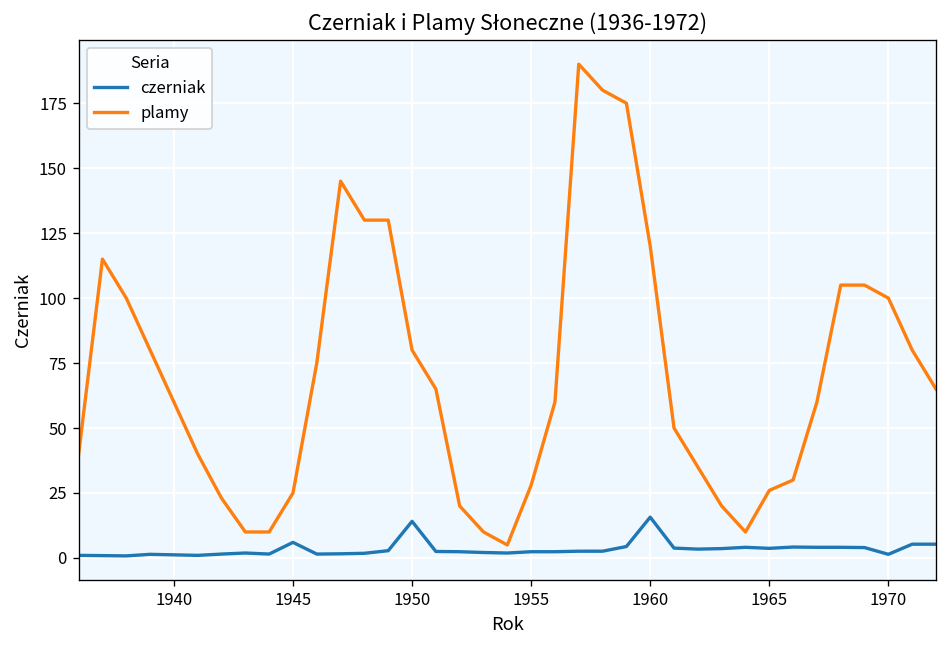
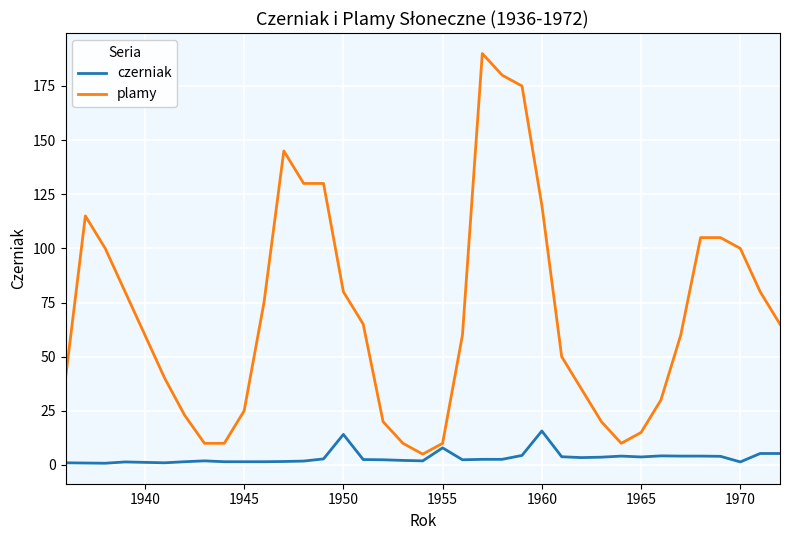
  {
    "czerniak": {
      "1940": 1,
-     "1945": 6,
+     "1945": 2,
      "1950": 14,
-     "1955": 2,
+     "1955": 8,
      "1960": 16,
      "1965": 4,
      "1970": 1
    },
    "plamy": {
      "1940": 60,
      "1945": 25,
      "1950": 80,
-     "1955": 28,
+     "1955": 10,
      "1960": 120,
-     "1965": 26,
+     "1965": 15,
      "1970": 100
    }
  }
